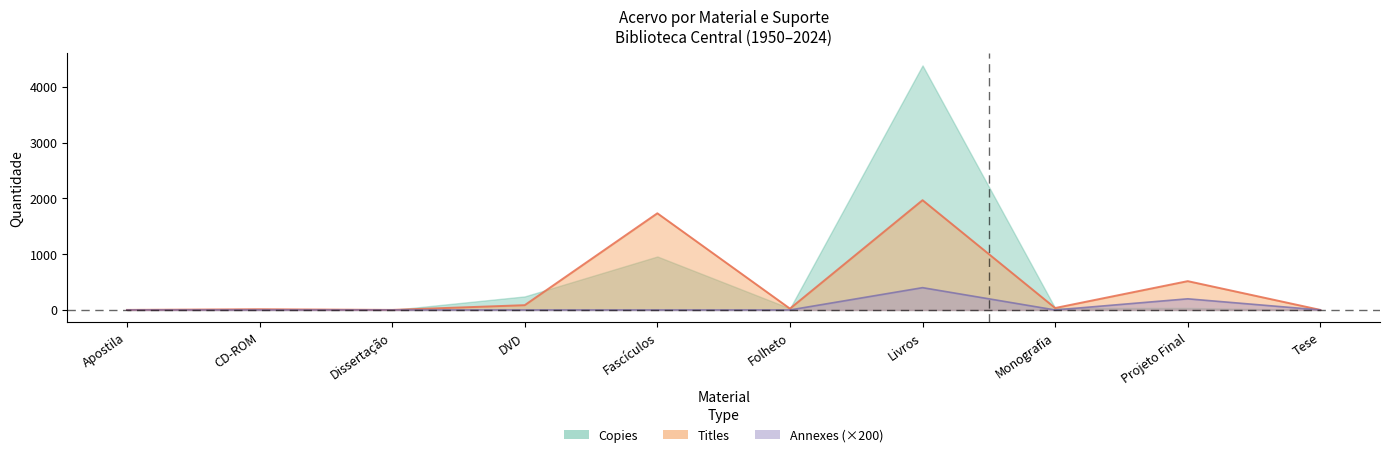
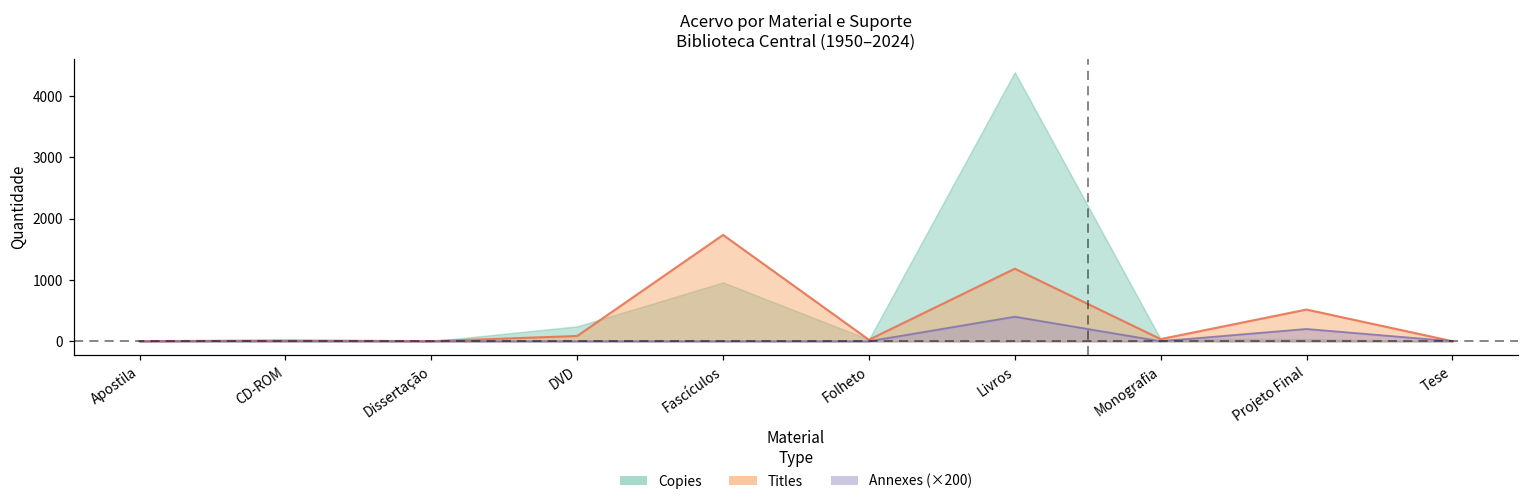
  {
    "Titles": {
      "DVD": 100,
      "Fascículos": 1700,
-     "Livros": 2000,
+     "Livros": 1200,
      "Projeto Final": 500
    }
  }
